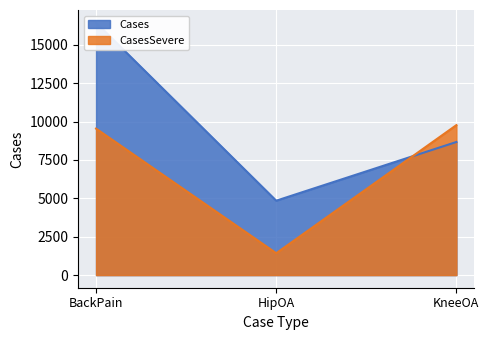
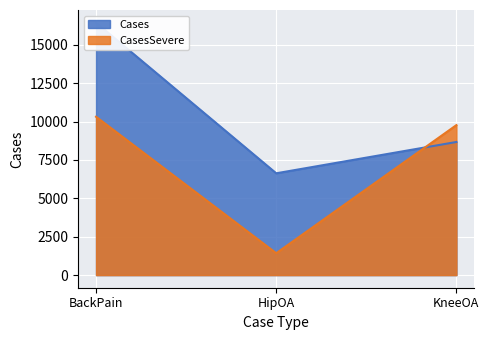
  {
    "Cases": {
-     "HipOA": 4800,
+     "HipOA": 6600,
      "KneeOA": 8700
    },
    "CasesSevere": {
-     "BackPain": 9500,
+     "BackPain": 10300,
      "HipOA": 1400,
      "KneeOA": 9800
    }
  }
